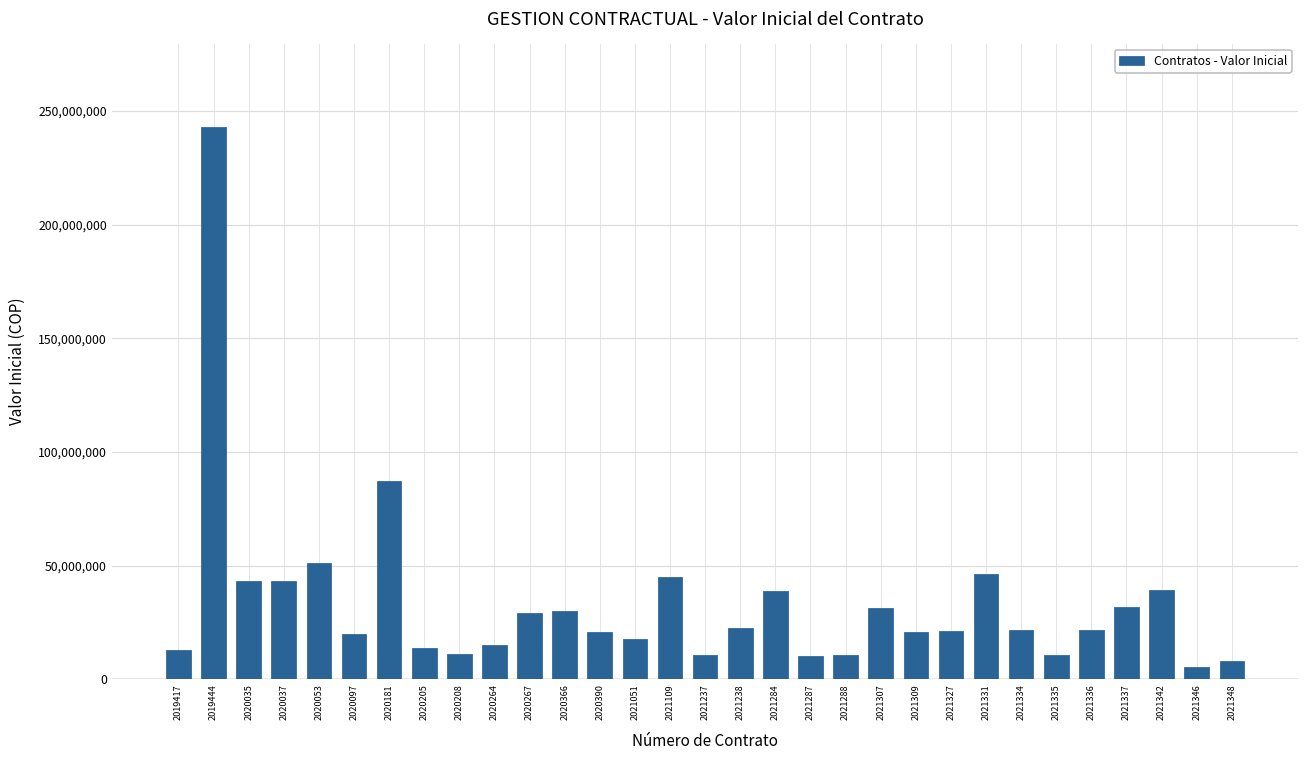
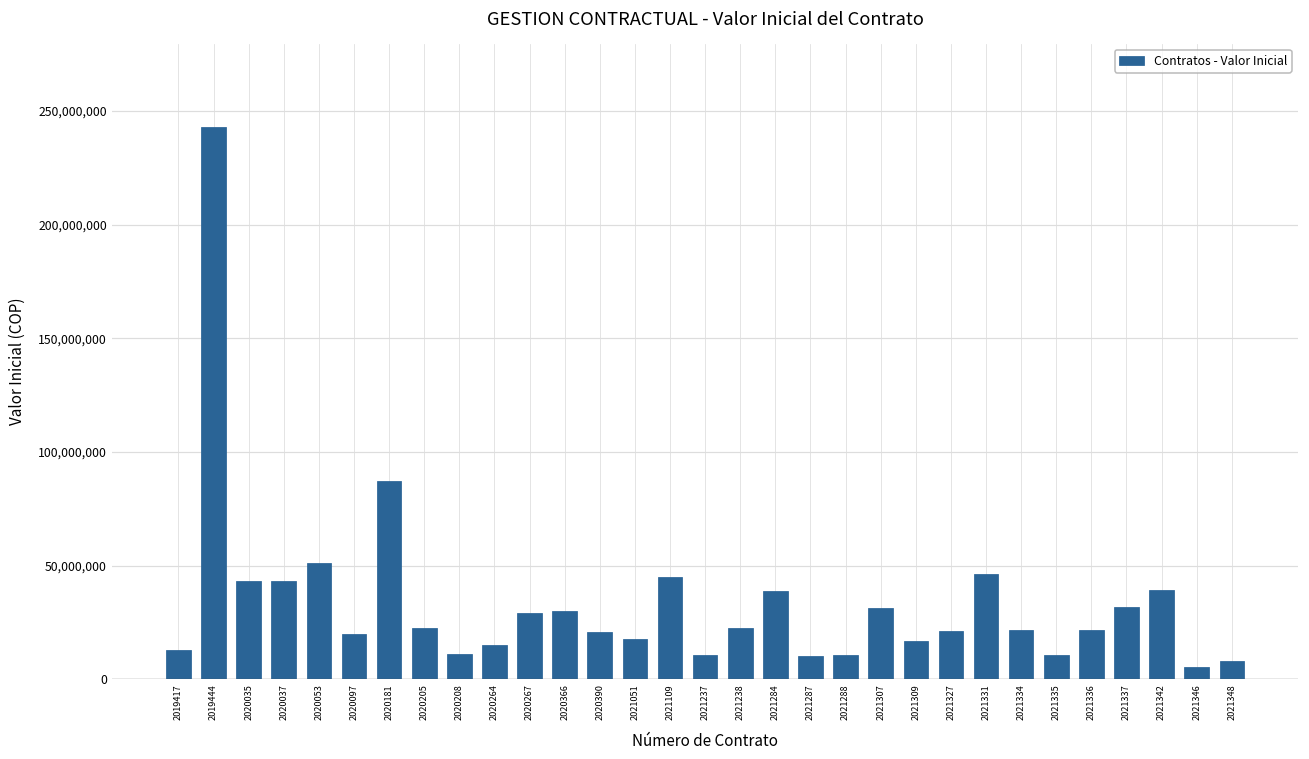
  {
    "2019417": "13,000,000",
    "2019444": "243,000,000",
    "2020035": "43,000,000",
    "2020037": "43,000,000",
    "2020053": "51,000,000",
    "2020097": "20,000,000",
    "2020181": "87,000,000",
-   "2020205": "14,000,000",
+   "2020205": "22,000,000",
    "2020208": "11,000,000",
    "2020264": "15,000,000",
    "2020267": "29,000,000",
    "2020366": "30,000,000",
    "2020390": "21,000,000",
    "2021051": "18,000,000",
    "2021109": "45,000,000",
    "2021237": "11,000,000",
    "2021238": "23,000,000",
    "2021284": "39,000,000",
    "2021287": "10,000,000",
    "2021288": "11,000,000",
    "2021307": "31,000,000",
-   "2021309": "21,000,000",
+   "2021309": "17,000,000",
    "2021327": "21,000,000",
    "2021331": "46,000,000",
    "2021334": "22,000,000",
    "2021335": "11,000,000",
    "2021336": "22,000,000",
    "2021337": "32,000,000",
    "2021342": "39,000,000",
    "2021346": "5,000,000",
    "2021348": "8,000,000"
  }
